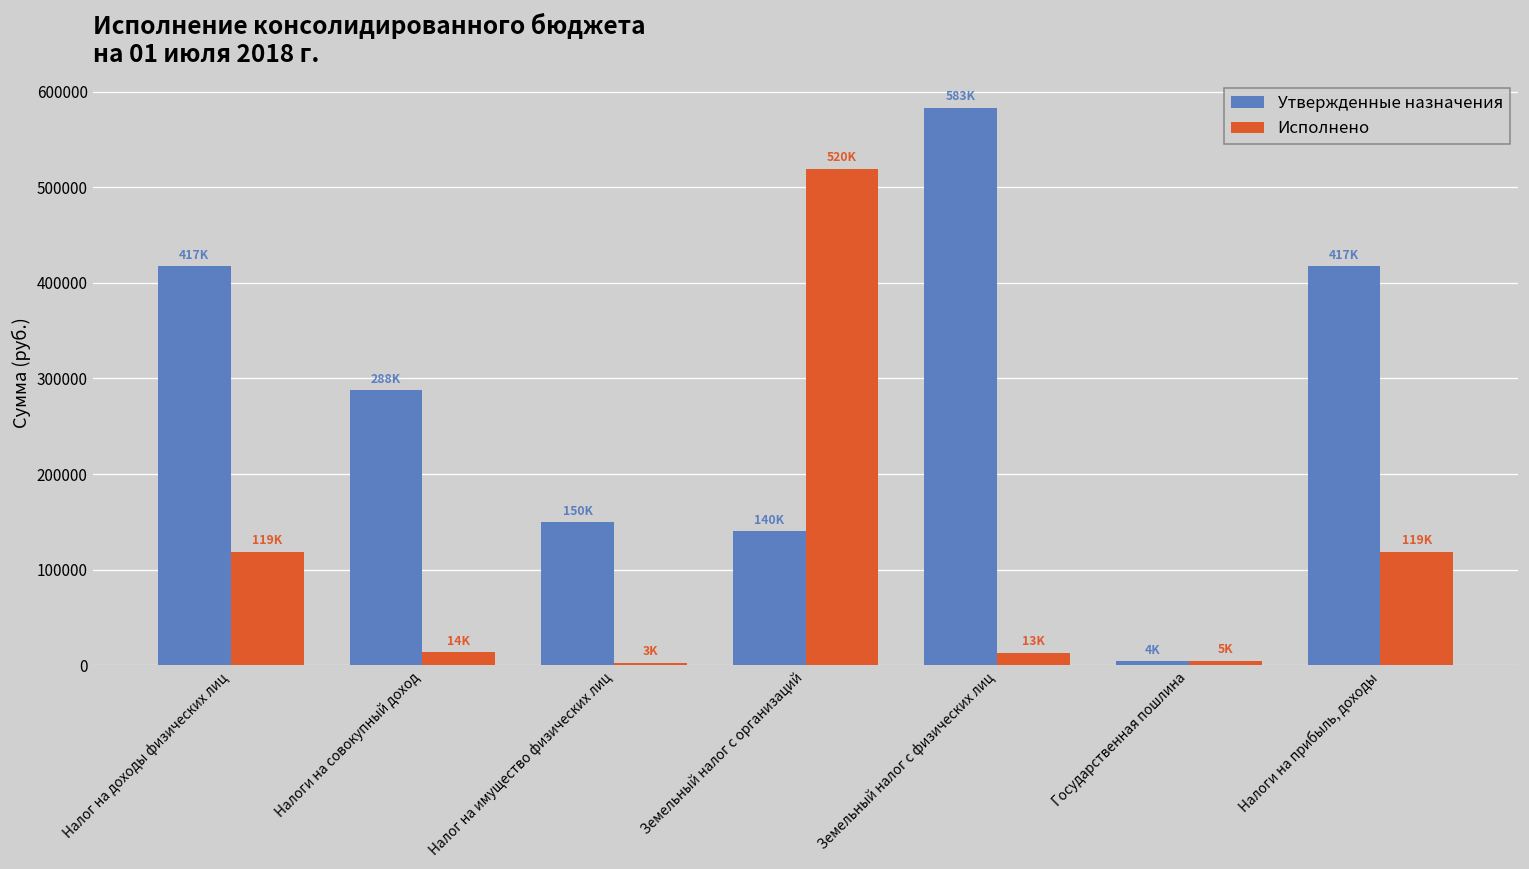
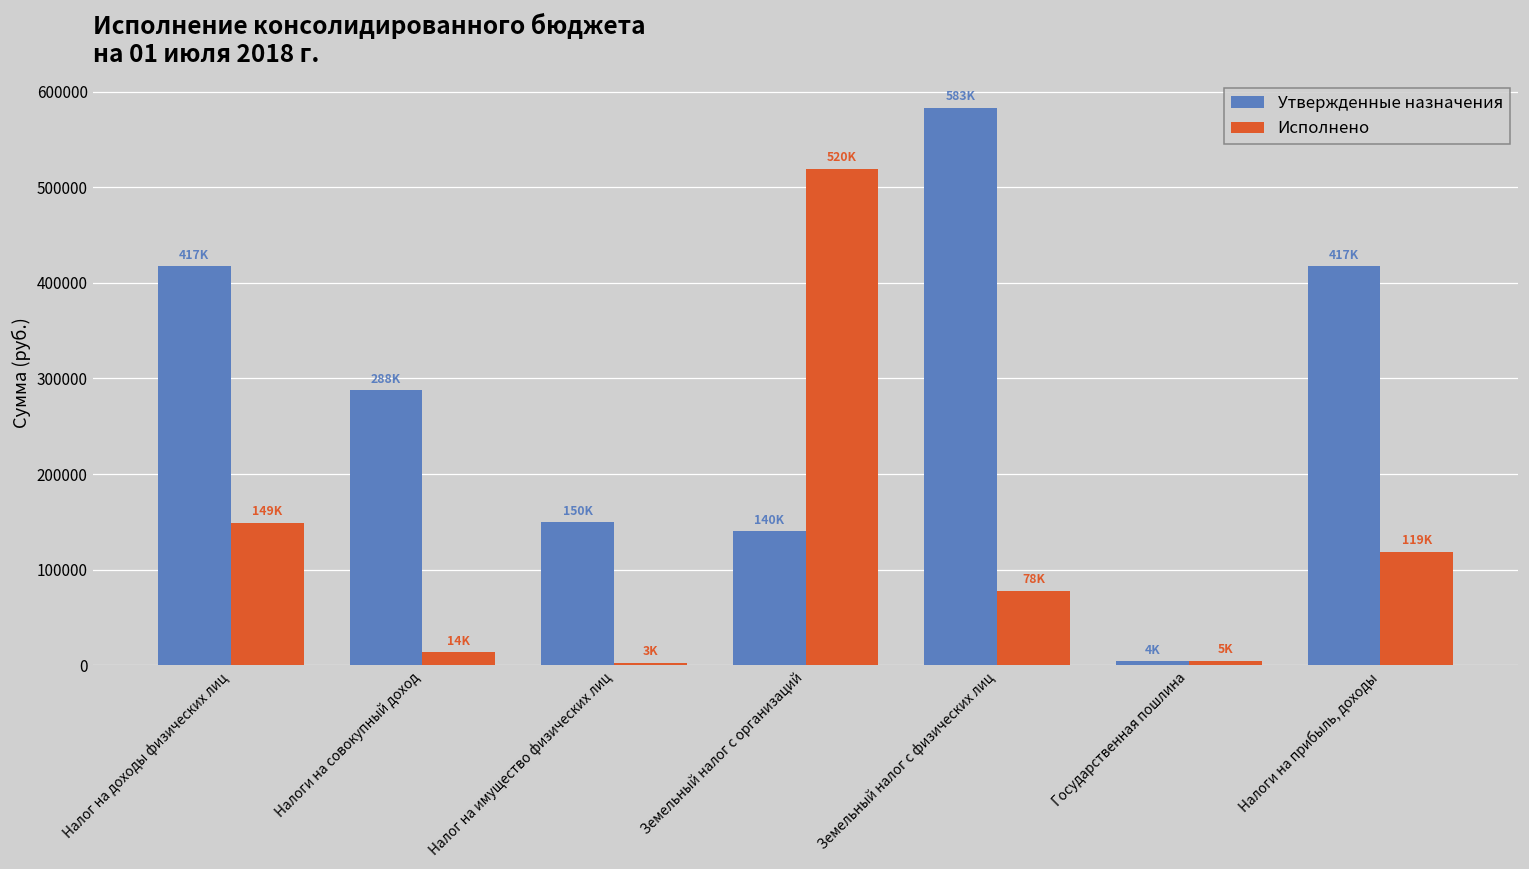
  {
    "Утвержденные назначения": {
      "Налог на доходы физических лиц": "417K",
      "Налоги на совокупный доход": "288K",
      "Налог на имущество физических лиц": "150K",
      "Земельный налог с организаций": "140K",
      "Земельный налог с физических лиц": "583K",
      "Государственная пошлина": "4K",
      "Налоги на прибыль, доходы": "417K"
    },
    "Исполнено": {
-     "Налог на доходы физических лиц": "119K",
+     "Налог на доходы физических лиц": "149K",
      "Налоги на совокупный доход": "14K",
      "Налог на имущество физических лиц": "3K",
      "Земельный налог с организаций": "520K",
-     "Земельный налог с физических лиц": "13K",
+     "Земельный налог с физических лиц": "78K",
      "Государственная пошлина": "5K",
      "Налоги на прибыль, доходы": "119K"
    }
  }
